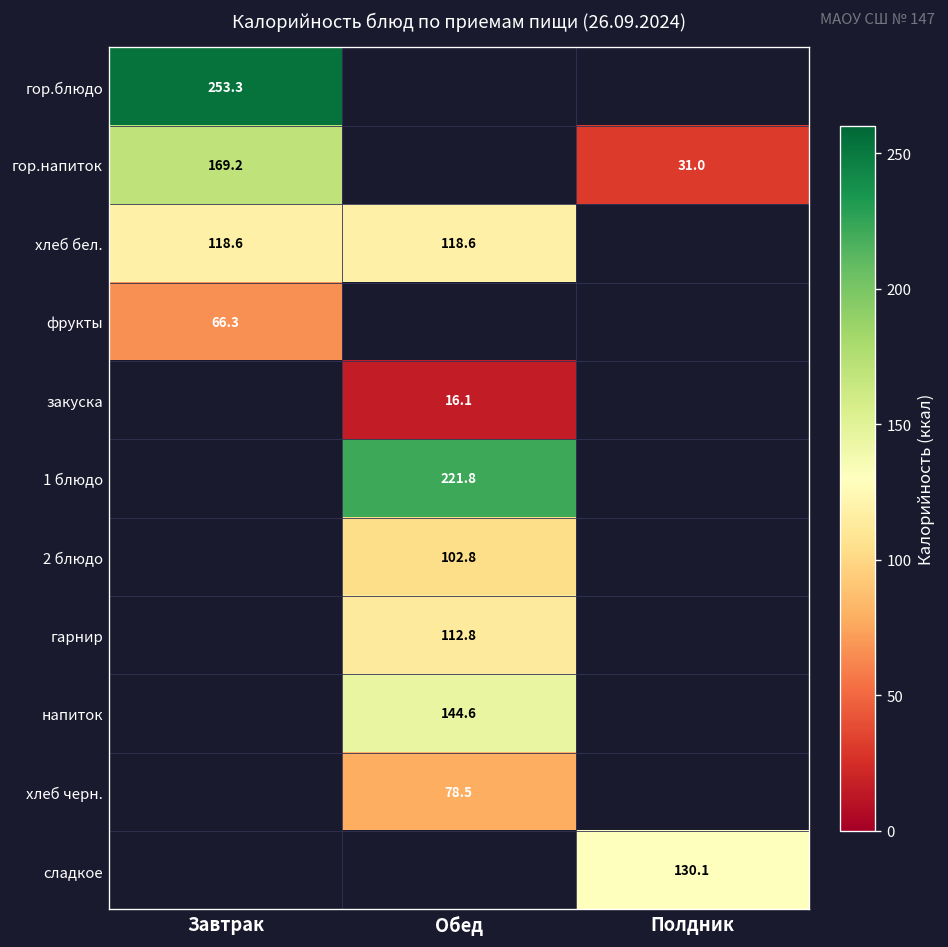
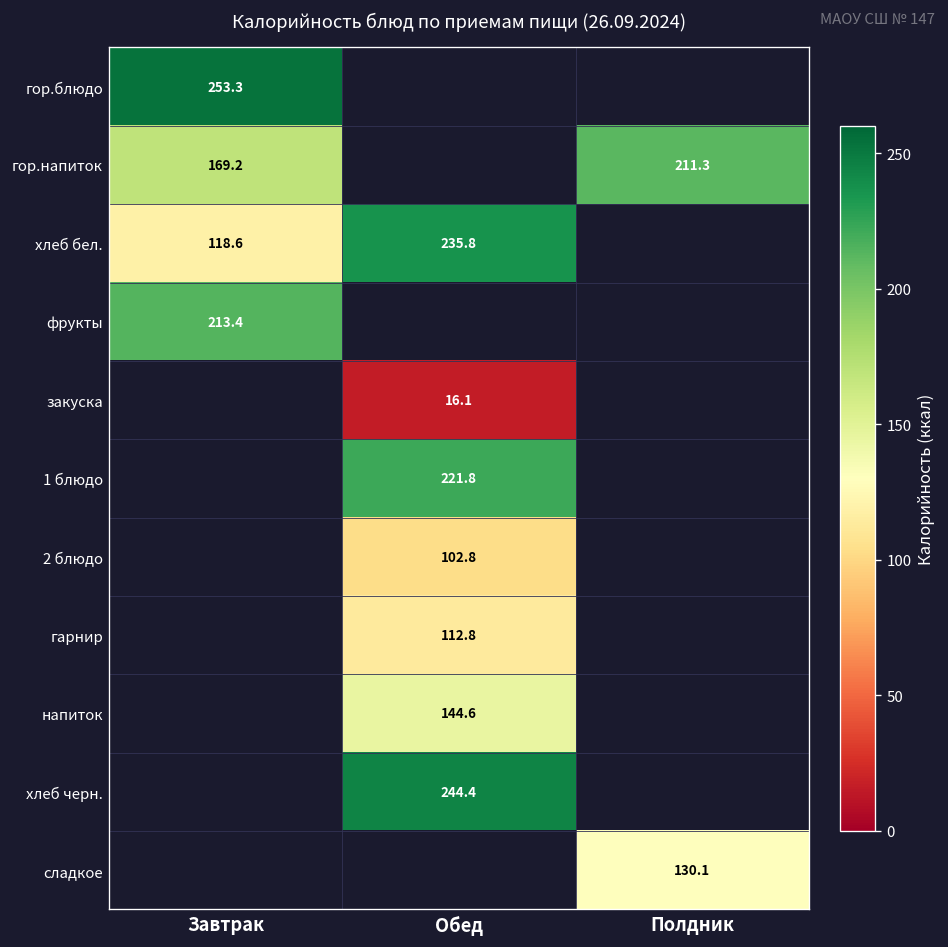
  {
    "гор.блюдо": {
      "Завтрак": 253.3
    },
    "гор.напиток": {
      "Завтрак": 169.2,
-     "Полдник": 31.0
+     "Полдник": 211.3
    },
    "хлеб бел.": {
      "Завтрак": 118.6,
-     "Обед": 118.6
+     "Обед": 235.8
    },
    "фрукты": {
-     "Завтрак": 66.3
+     "Завтрак": 213.4
    },
    "закуска": {
      "Обед": 16.1
    },
    "1 блюдо": {
      "Обед": 221.8
    },
    "2 блюдо": {
      "Обед": 102.8
    },
    "гарнир": {
      "Обед": 112.8
    },
    "напиток": {
      "Обед": 144.6
    },
    "хлеб черн.": {
-     "Обед": 78.5
+     "Обед": 244.4
    },
    "сладкое": {
      "Полдник": 130.1
    }
  }
